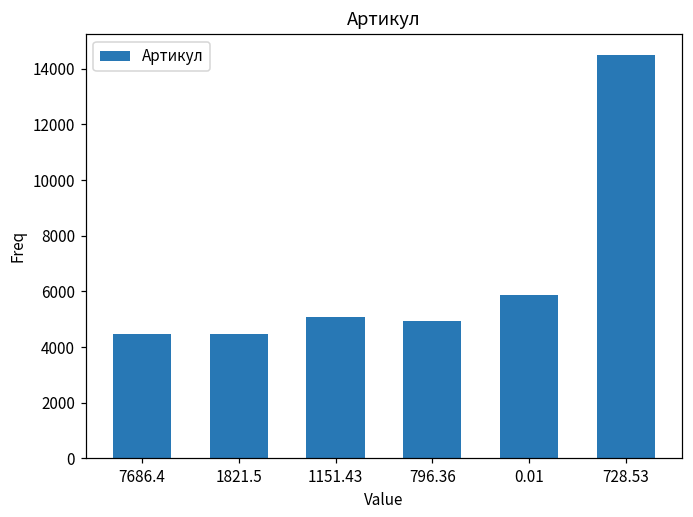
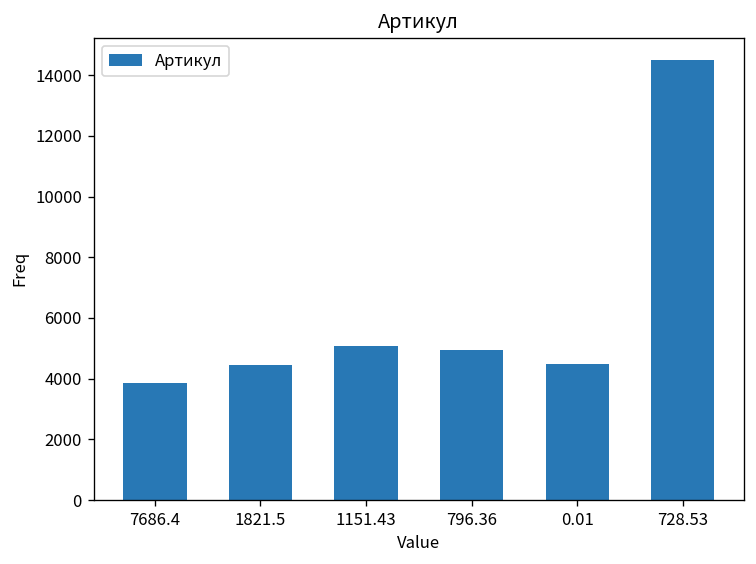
  {
-   "7686.4": 4500,
+   "7686.4": 3900,
    "1821.5": 4500,
    "1151.43": 5100,
    "796.36": 5000,
-   "0.01": 5900,
+   "0.01": 4500,
    "728.53": 14500
  }
